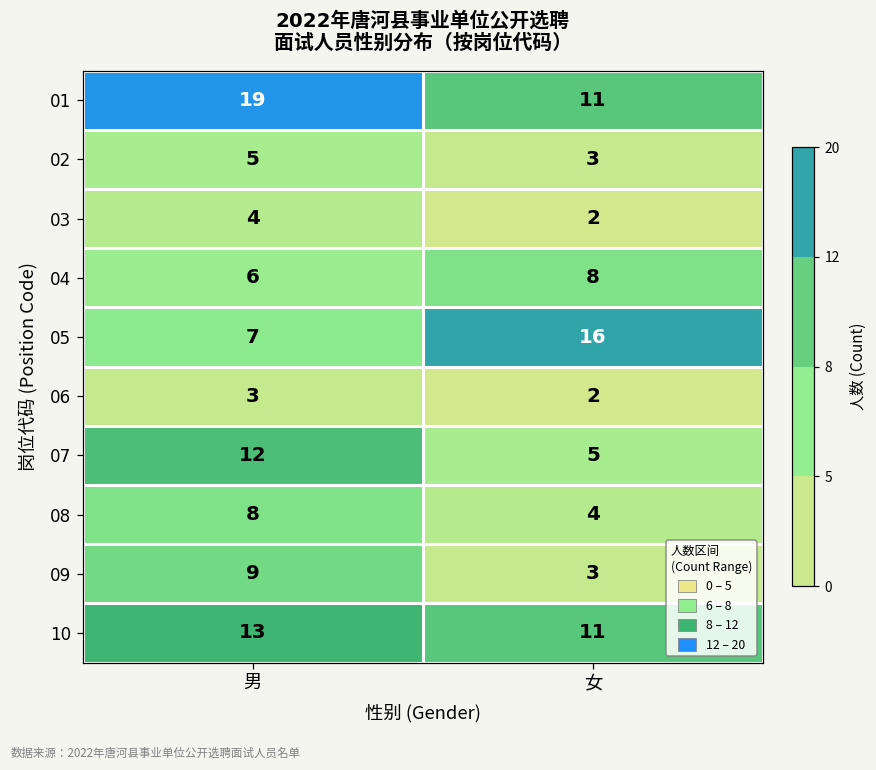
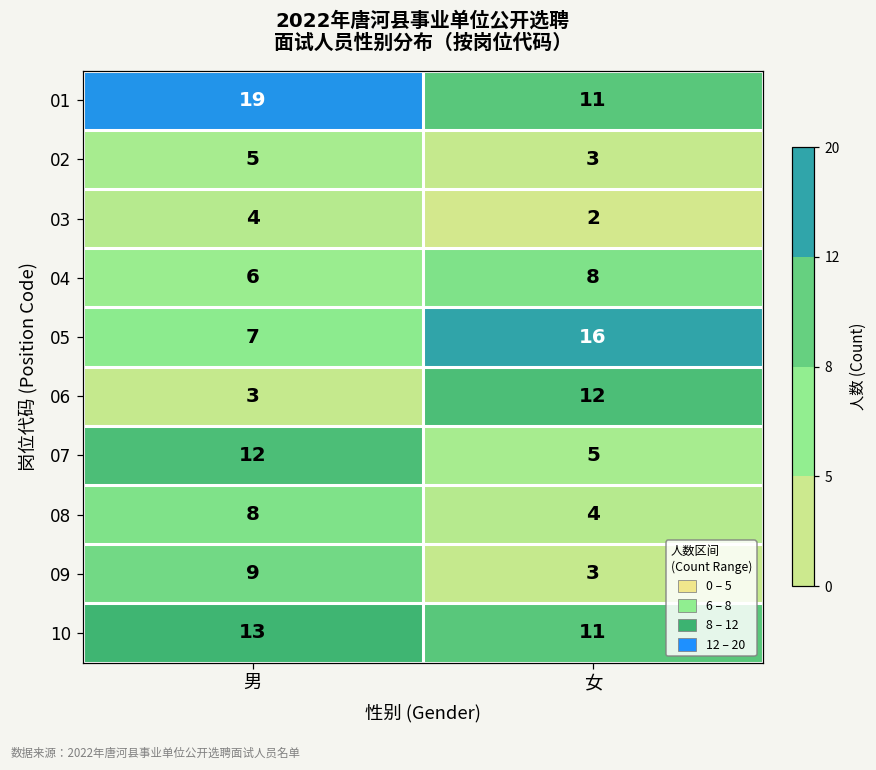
  {
    "01": {
      "男": 19,
      "女": 11
    },
    "02": {
      "男": 5,
      "女": 3
    },
    "03": {
      "男": 4,
      "女": 2
    },
    "04": {
      "男": 6,
      "女": 8
    },
    "05": {
      "男": 7,
      "女": 16
    },
    "06": {
      "男": 3,
-     "女": 2
+     "女": 12
    },
    "07": {
      "男": 12,
      "女": 5
    },
    "08": {
      "男": 8,
      "女": 4
    },
    "09": {
      "男": 9,
      "女": 3
    },
    "10": {
      "男": 13,
      "女": 11
    }
  }
